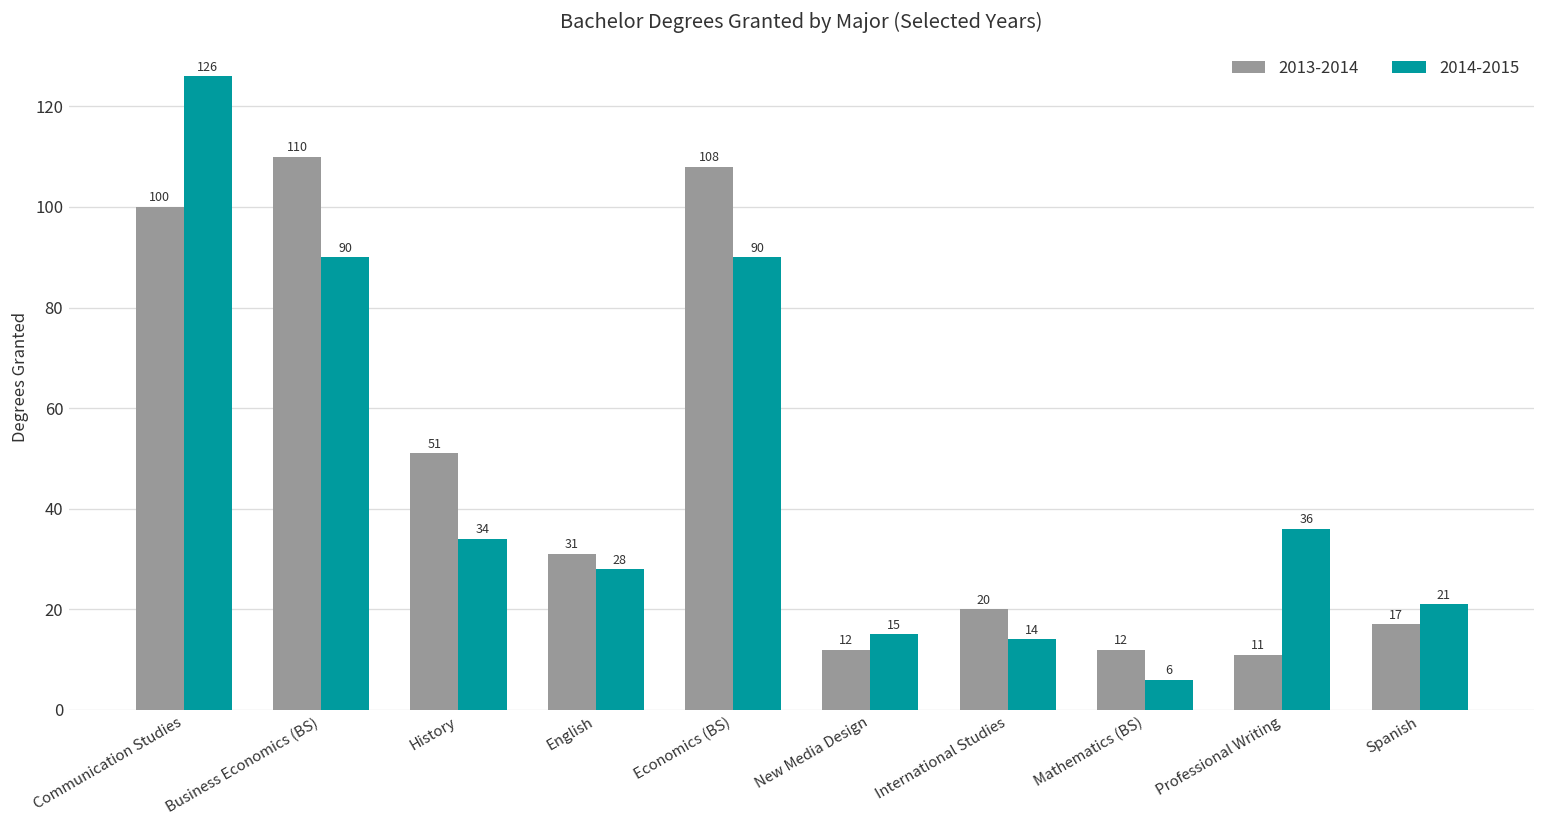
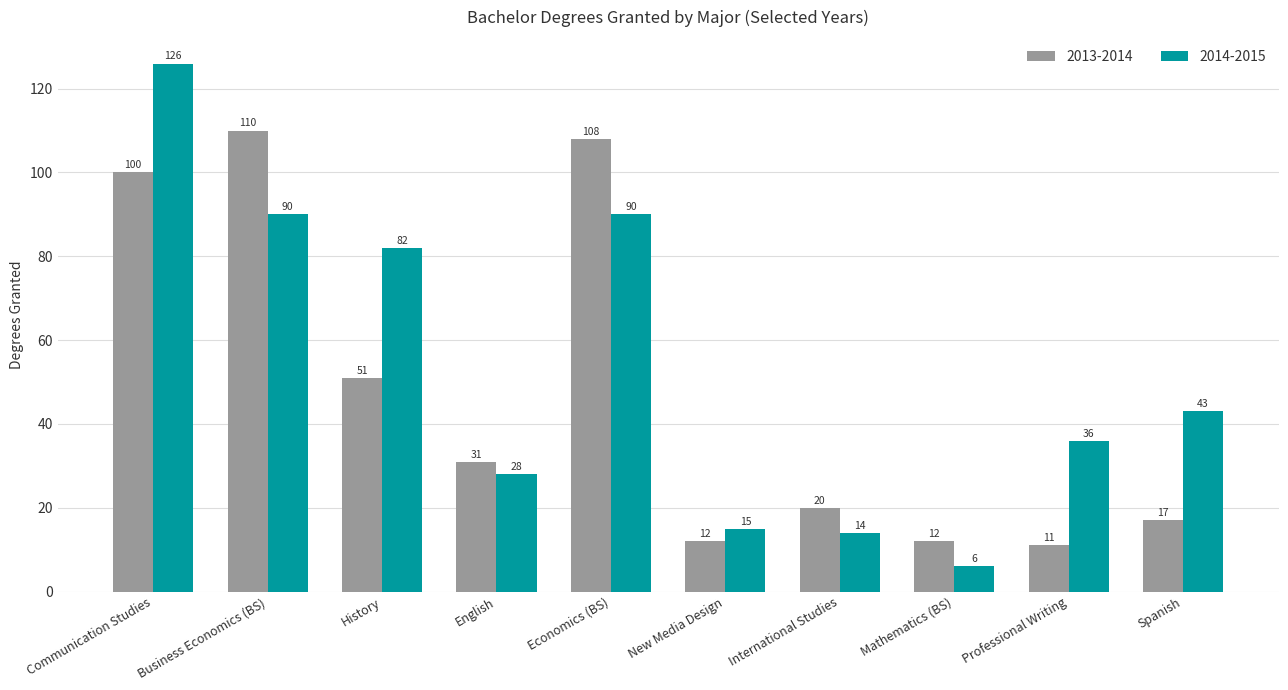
  {
    "2013-2014": {
      "Communication Studies": 100,
      "Business Economics (BS)": 110,
      "History": 51,
      "English": 31,
      "Economics (BS)": 108,
      "New Media Design": 12,
      "International Studies": 20,
      "Mathematics (BS)": 12,
      "Professional Writing": 11,
      "Spanish": 17
    },
    "2014-2015": {
      "Communication Studies": 126,
      "Business Economics (BS)": 90,
-     "History": 34,
+     "History": 82,
      "English": 28,
      "Economics (BS)": 90,
      "New Media Design": 15,
      "International Studies": 14,
      "Mathematics (BS)": 6,
      "Professional Writing": 36,
-     "Spanish": 21
+     "Spanish": 43
    }
  }
